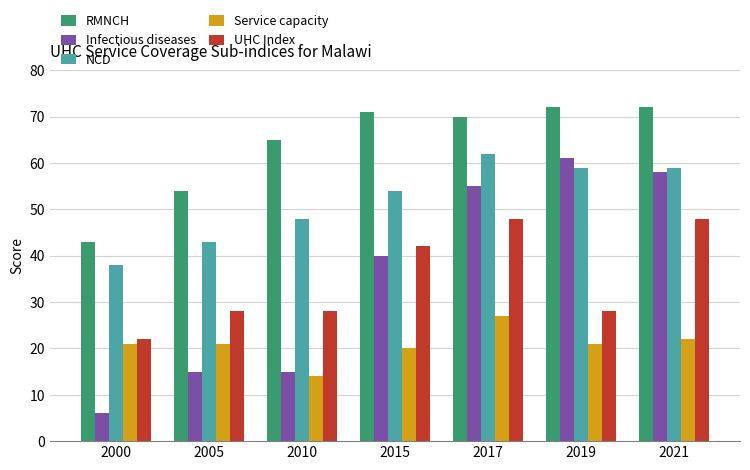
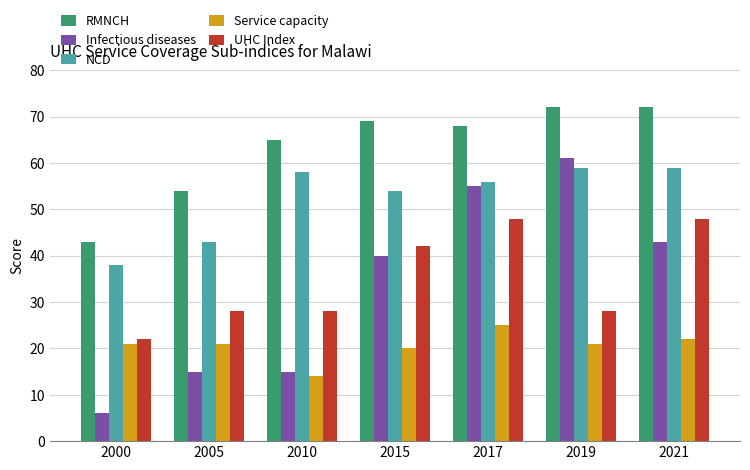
  {
    "RMNCH": {
      "2000": 43,
      "2005": 54,
      "2010": 65,
-     "2015": 71,
-     "2017": 70,
+     "2015": 69,
+     "2017": 68,
      "2019": 72,
      "2021": 72
    },
    "Infectious diseases": {
      "2000": 6,
      "2005": 15,
      "2010": 15,
      "2015": 40,
      "2017": 55,
      "2019": 61,
-     "2021": 58
+     "2021": 43
    },
    "NCD": {
      "2000": 38,
      "2005": 43,
-     "2010": 48,
+     "2010": 58,
      "2015": 54,
-     "2017": 62,
+     "2017": 56,
      "2019": 59,
      "2021": 59
    },
    "Service capacity": {
      "2000": 21,
      "2005": 21,
      "2010": 14,
      "2015": 20,
-     "2017": 27,
+     "2017": 25,
      "2019": 21,
      "2021": 22
    },
    "UHC Index": {
      "2000": 22,
      "2005": 28,
      "2010": 28,
      "2015": 42,
      "2017": 48,
      "2019": 28,
      "2021": 48
    }
  }
